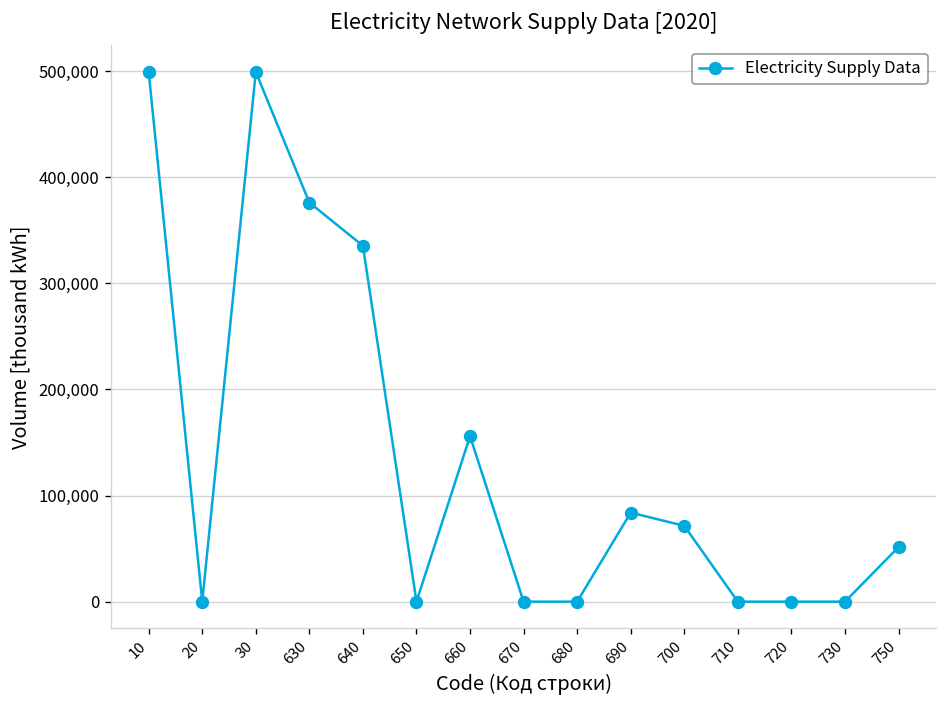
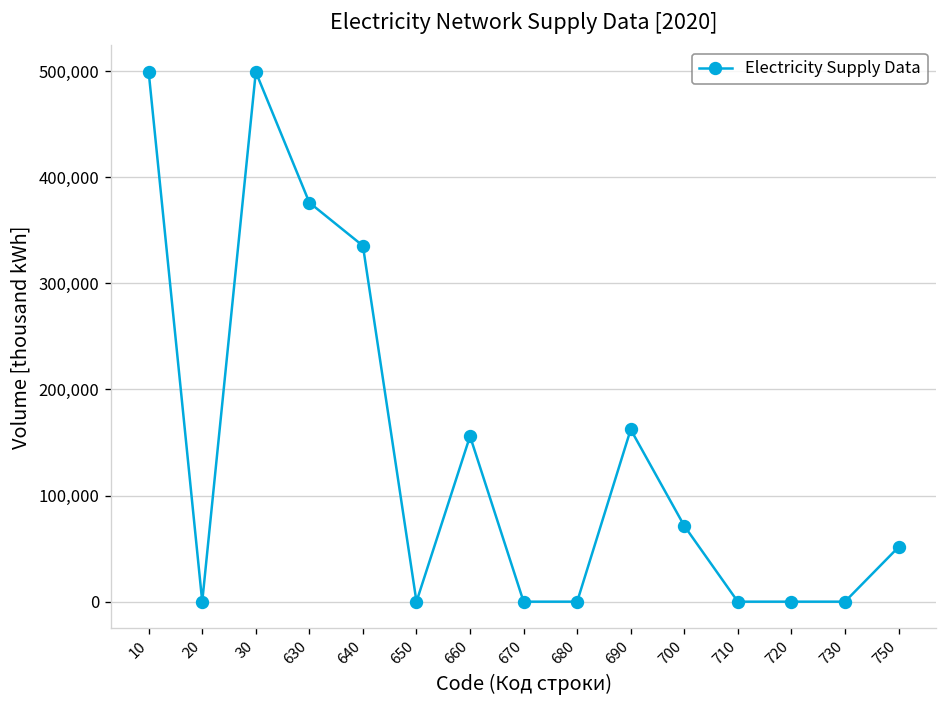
  {
    "10": "500,000",
    "20": "0",
    "30": "500,000",
    "630": "380,000",
    "640": "340,000",
    "650": "0",
    "660": "160,000",
    "670": "0",
    "680": "0",
-   "690": "80,000",
+   "690": "160,000",
    "700": "70,000",
    "710": "0",
    "720": "0",
    "730": "0",
    "750": "50,000"
  }
